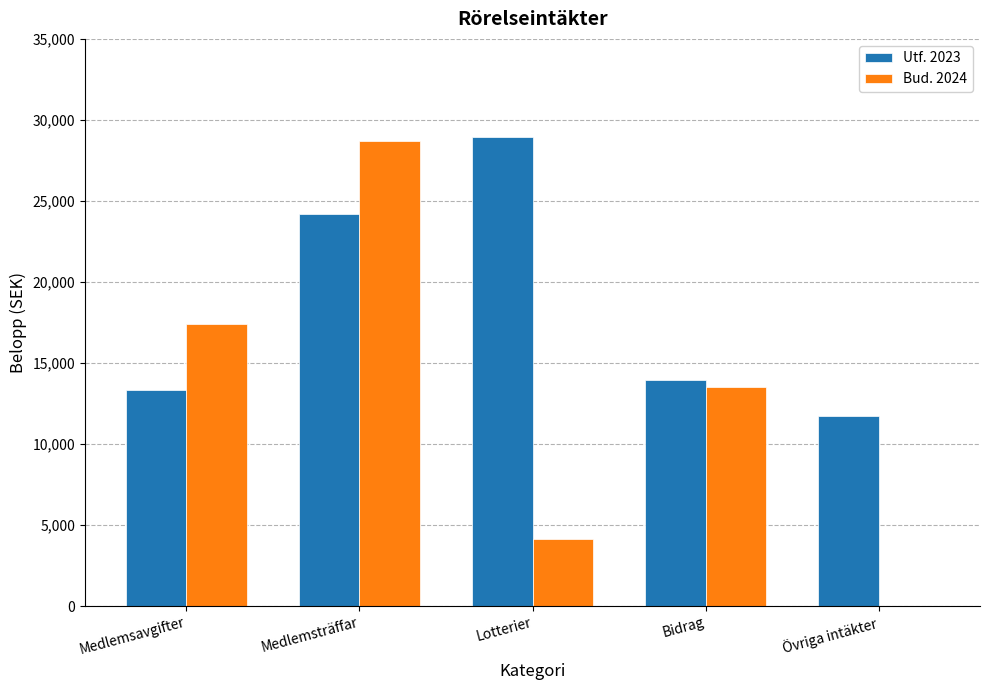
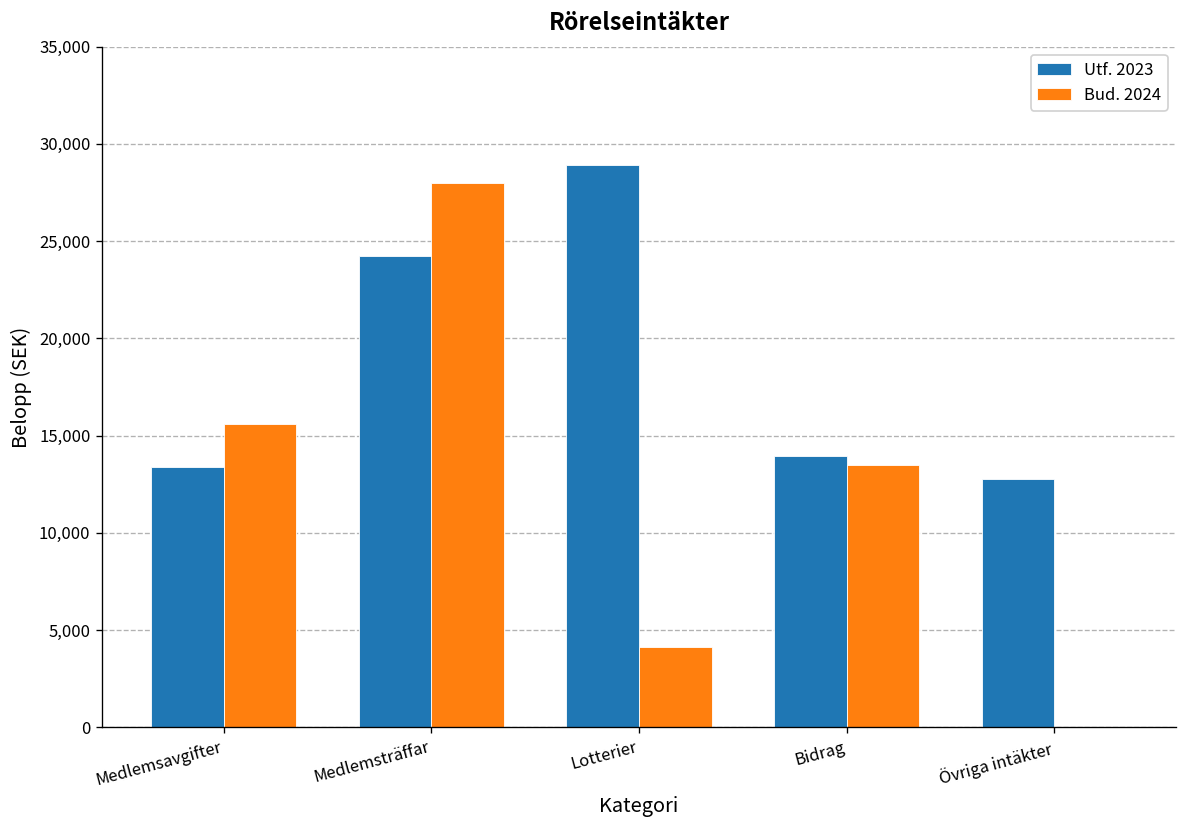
  {
    "Utf. 2023": {
      "Medlemsavgifter": "13,400",
      "Medlemsträffar": "24,200",
      "Lotterier": "28,900",
      "Bidrag": "13,900",
-     "Övriga intäkter": "11,700"
+     "Övriga intäkter": "12,800"
    },
    "Bud. 2024": {
-     "Medlemsavgifter": "17,400",
-     "Medlemsträffar": "28,700",
+     "Medlemsavgifter": "15,600",
+     "Medlemsträffar": "28,000",
      "Lotterier": "4,100",
      "Bidrag": "13,500",
      "Övriga intäkter": "0"
    }
  }
